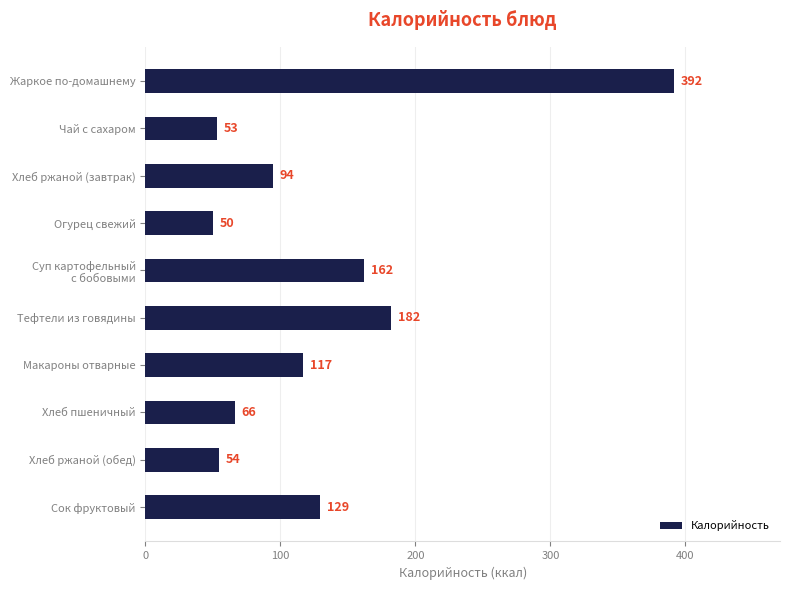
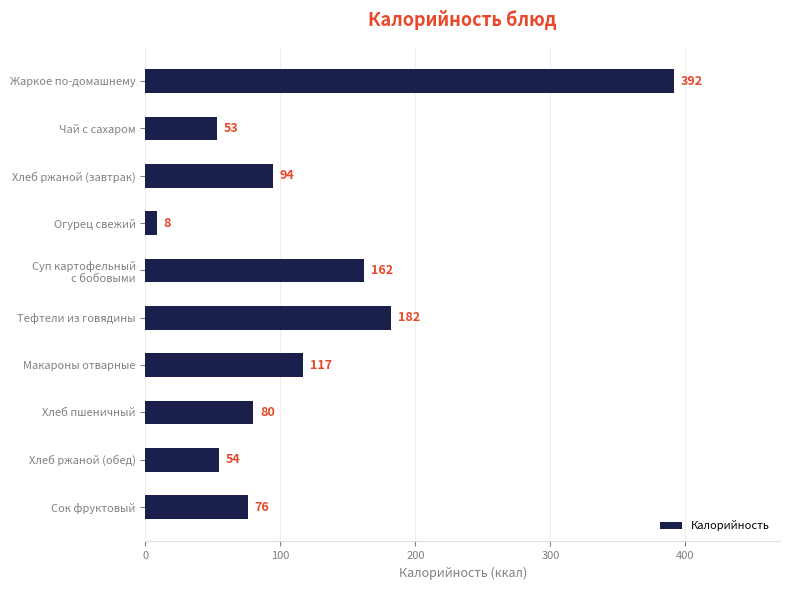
  {
    "Жаркое по-домашнему": 392,
    "Чай с сахаром": 53,
    "Хлеб ржаной (завтрак)": 94,
-   "Огурец свежий": 50,
+   "Огурец свежий": 8,
    "Суп картофельный с бобовыми": 162,
    "Тефтели из говядины": 182,
    "Макароны отварные": 117,
-   "Хлеб пшеничный": 66,
+   "Хлеб пшеничный": 80,
    "Хлеб ржаной (обед)": 54,
-   "Сок фруктовый": 129
+   "Сок фруктовый": 76
  }
